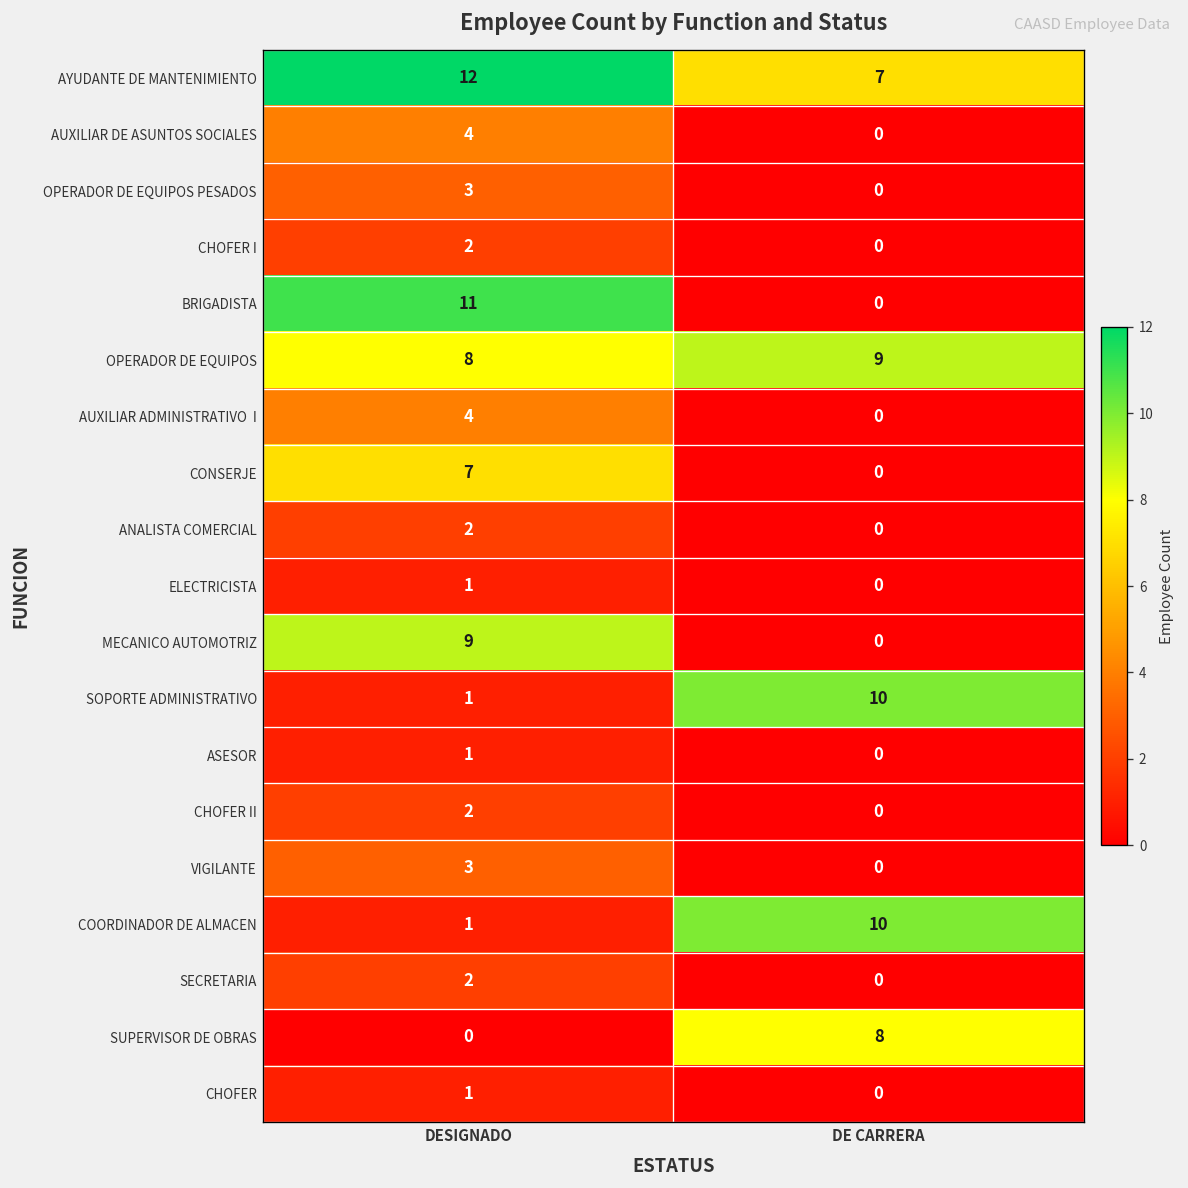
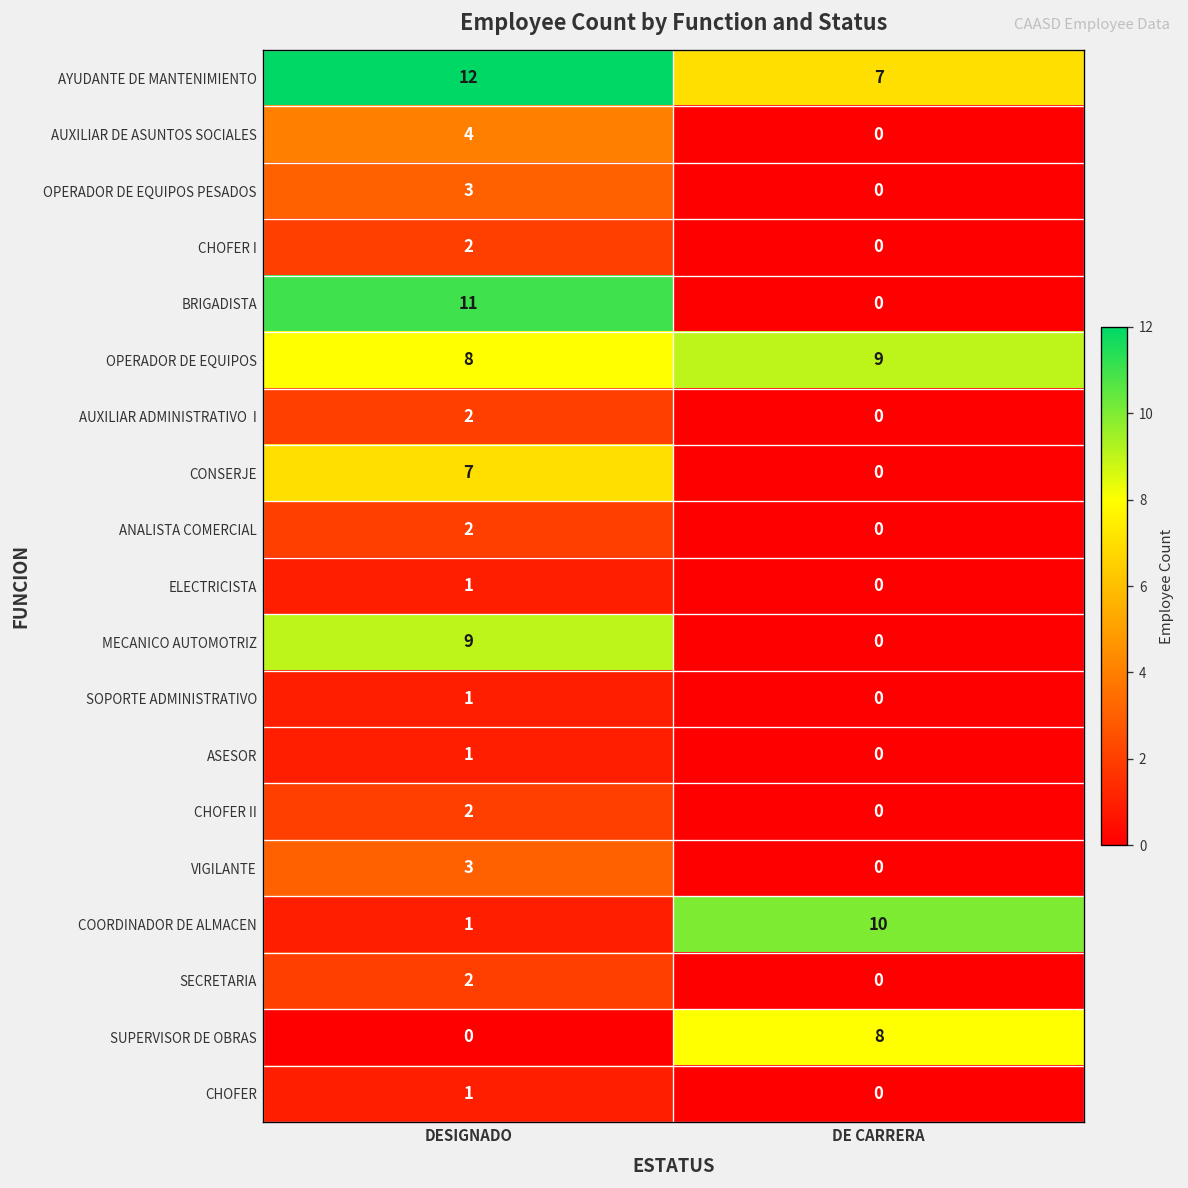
  {
    "AYUDANTE DE MANTENIMIENTO": {
      "DESIGNADO": 12,
      "DE CARRERA": 7
    },
    "AUXILIAR DE ASUNTOS SOCIALES": {
      "DESIGNADO": 4,
      "DE CARRERA": 0
    },
    "OPERADOR DE EQUIPOS PESADOS": {
      "DESIGNADO": 3,
      "DE CARRERA": 0
    },
    "CHOFER I": {
      "DESIGNADO": 2,
      "DE CARRERA": 0
    },
    "BRIGADISTA": {
      "DESIGNADO": 11,
      "DE CARRERA": 0
    },
    "OPERADOR DE EQUIPOS": {
      "DESIGNADO": 8,
      "DE CARRERA": 9
    },
    "AUXILIAR ADMINISTRATIVO I": {
-     "DESIGNADO": 4,
+     "DESIGNADO": 2,
      "DE CARRERA": 0
    },
    "CONSERJE": {
      "DESIGNADO": 7,
      "DE CARRERA": 0
    },
    "ANALISTA COMERCIAL": {
      "DESIGNADO": 2,
      "DE CARRERA": 0
    },
    "ELECTRICISTA": {
      "DESIGNADO": 1,
      "DE CARRERA": 0
    },
    "MECANICO AUTOMOTRIZ": {
      "DESIGNADO": 9,
      "DE CARRERA": 0
    },
    "SOPORTE ADMINISTRATIVO": {
      "DESIGNADO": 1,
-     "DE CARRERA": 10
+     "DE CARRERA": 0
    },
    "ASESOR": {
      "DESIGNADO": 1,
      "DE CARRERA": 0
    },
    "CHOFER II": {
      "DESIGNADO": 2,
      "DE CARRERA": 0
    },
    "VIGILANTE": {
      "DESIGNADO": 3,
      "DE CARRERA": 0
    },
    "COORDINADOR DE ALMACEN": {
      "DESIGNADO": 1,
      "DE CARRERA": 10
    },
    "SECRETARIA": {
      "DESIGNADO": 2,
      "DE CARRERA": 0
    },
    "SUPERVISOR DE OBRAS": {
      "DESIGNADO": 0,
      "DE CARRERA": 8
    },
    "CHOFER": {
      "DESIGNADO": 1,
      "DE CARRERA": 0
    }
  }
